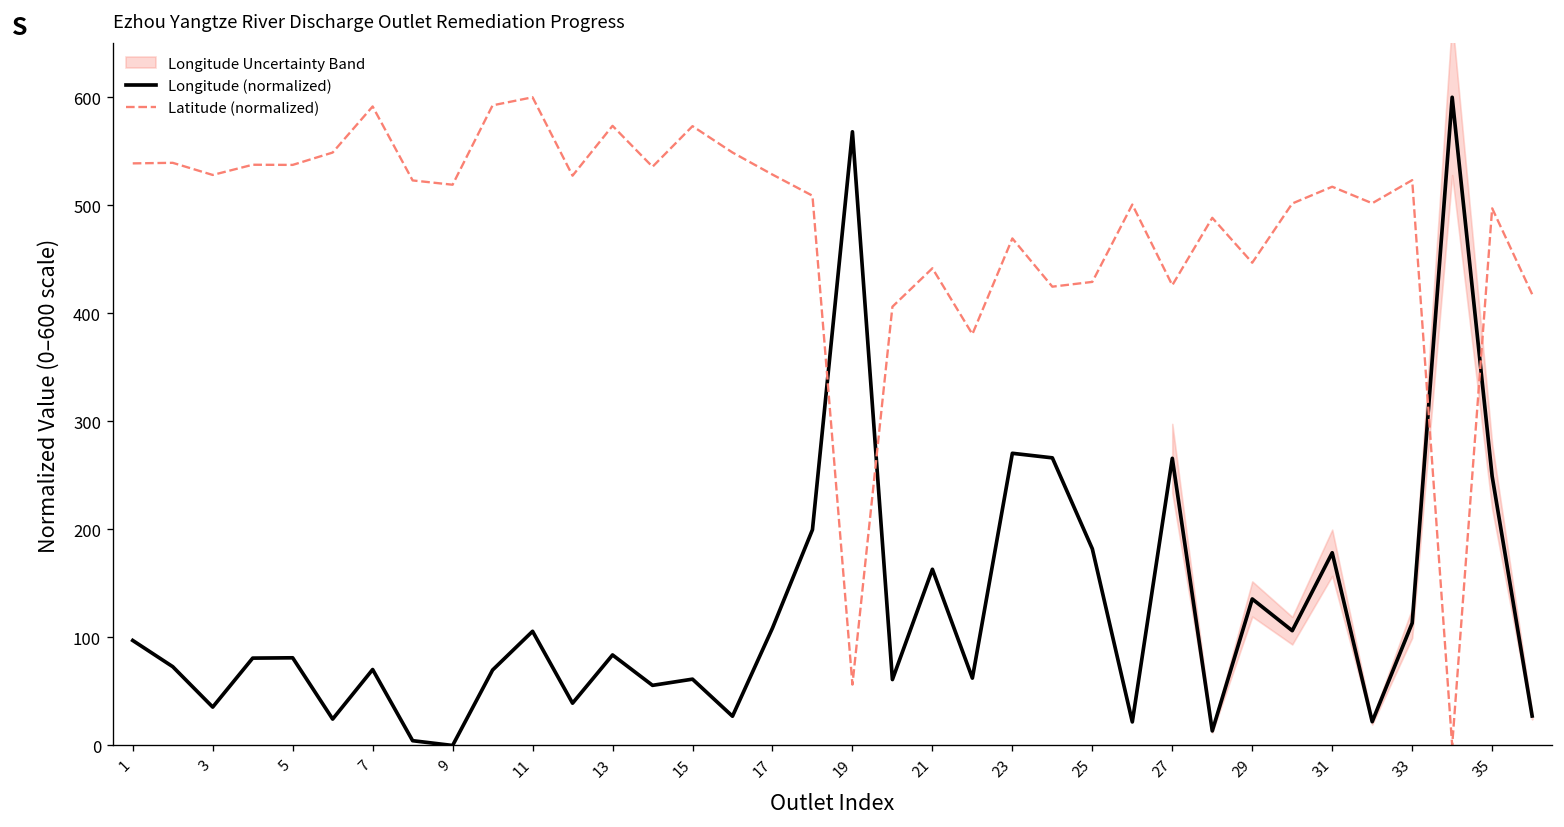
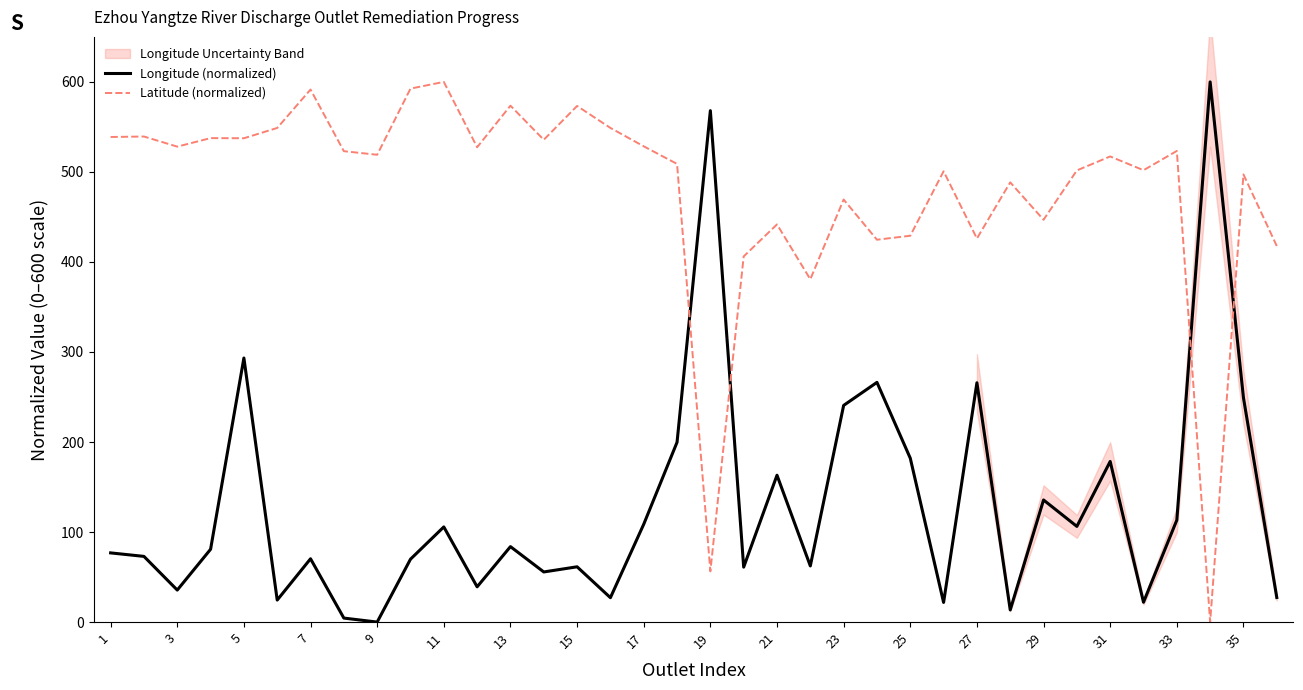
  {
    "Longitude (normalized)": {
-     "1": 100,
+     "1": 80,
      "3": 40,
-     "5": 80,
+     "5": 290,
      "7": 70,
      "9": 0,
      "11": 110,
      "13": 80,
      "15": 60,
      "17": 110,
      "19": 570,
      "21": 160,
-     "23": 270,
+     "23": 240,
      "25": 180,
      "27": 270,
      "29": 140,
      "31": 180,
      "33": 110,
      "35": 250
    }
  }
